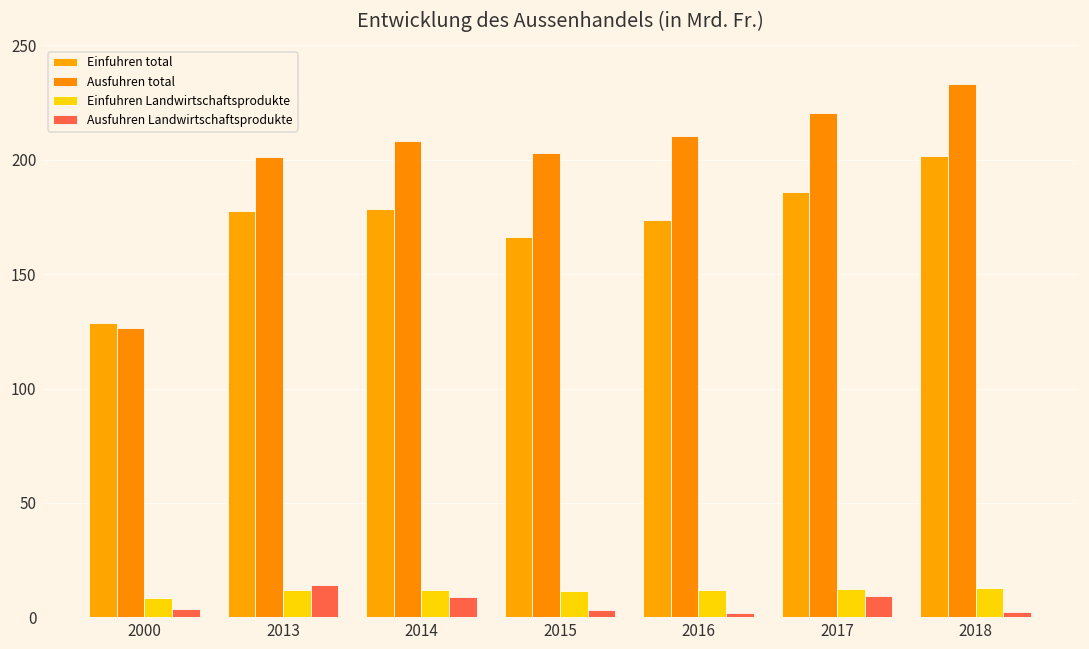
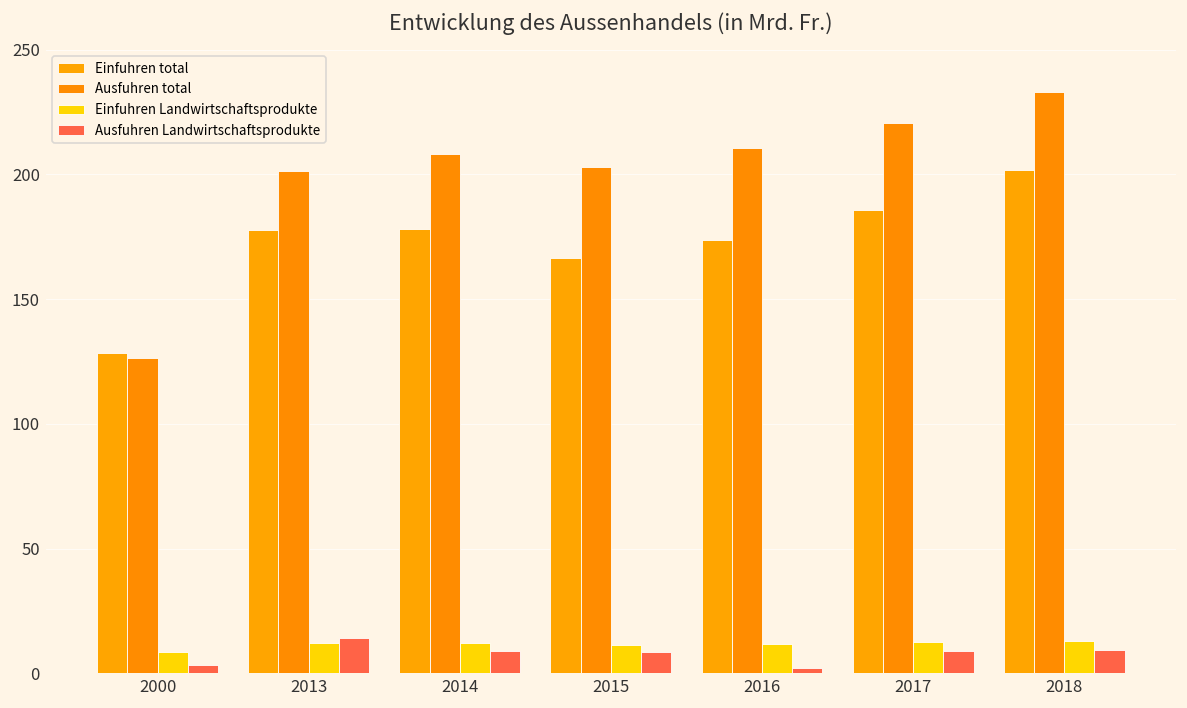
  {
    "Ausfuhren Landwirtschaftsprodukte": {
      "2000": 4,
      "2013": 14,
      "2014": 9,
-     "2015": 3,
+     "2015": 9,
      "2016": 2,
      "2017": 9,
-     "2018": 2
+     "2018": 9
    }
  }
